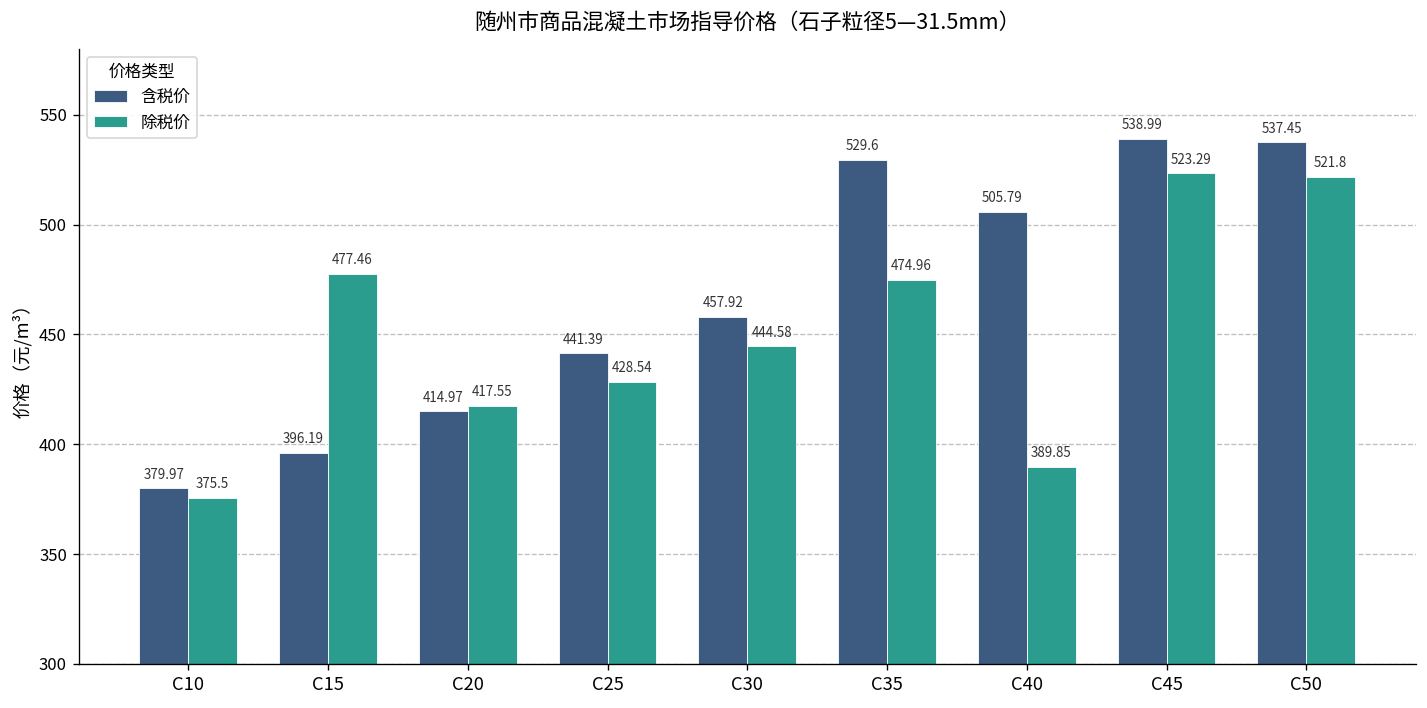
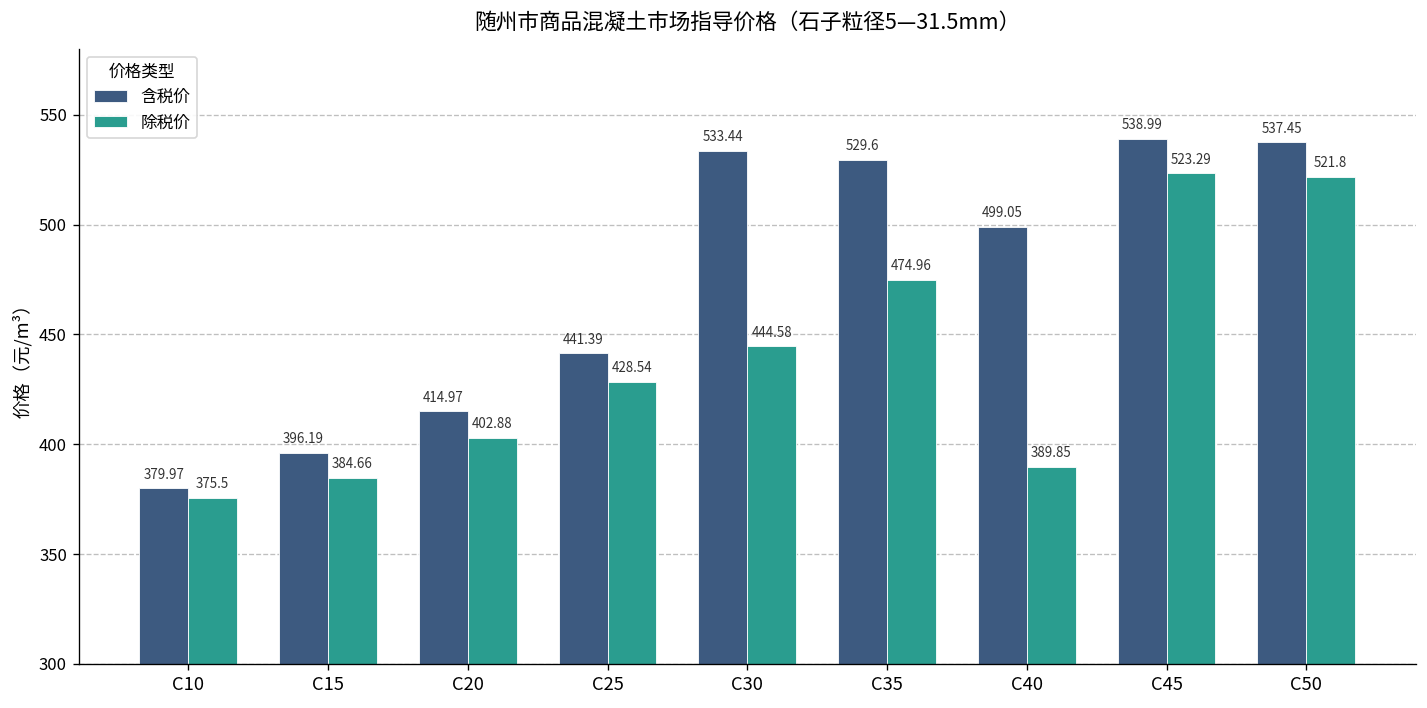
  {
    "含税价": {
      "C10": 379.97,
      "C15": 396.19,
      "C20": 414.97,
      "C25": 441.39,
-     "C30": 457.92,
+     "C30": 533.44,
      "C35": 529.6,
-     "C40": 505.79,
+     "C40": 499.05,
      "C45": 538.99,
      "C50": 537.45
    },
    "除税价": {
      "C10": 375.5,
-     "C15": 477.46,
-     "C20": 417.55,
+     "C15": 384.66,
+     "C20": 402.88,
      "C25": 428.54,
      "C30": 444.58,
      "C35": 474.96,
      "C40": 389.85,
      "C45": 523.29,
      "C50": 521.8
    }
  }
